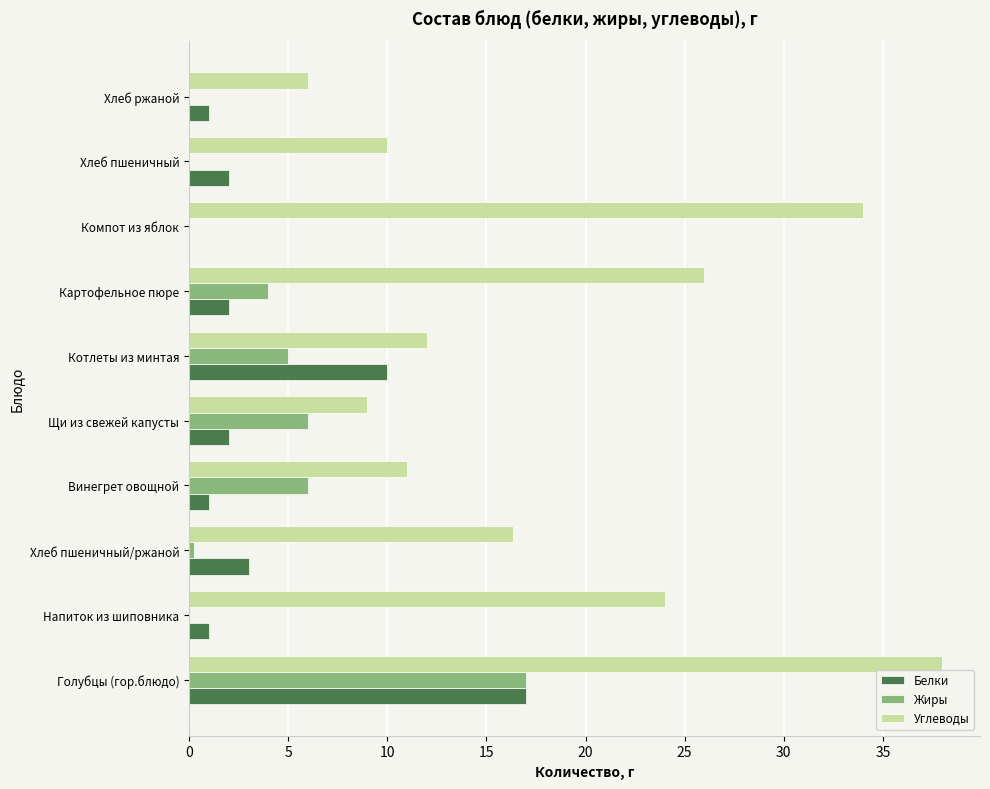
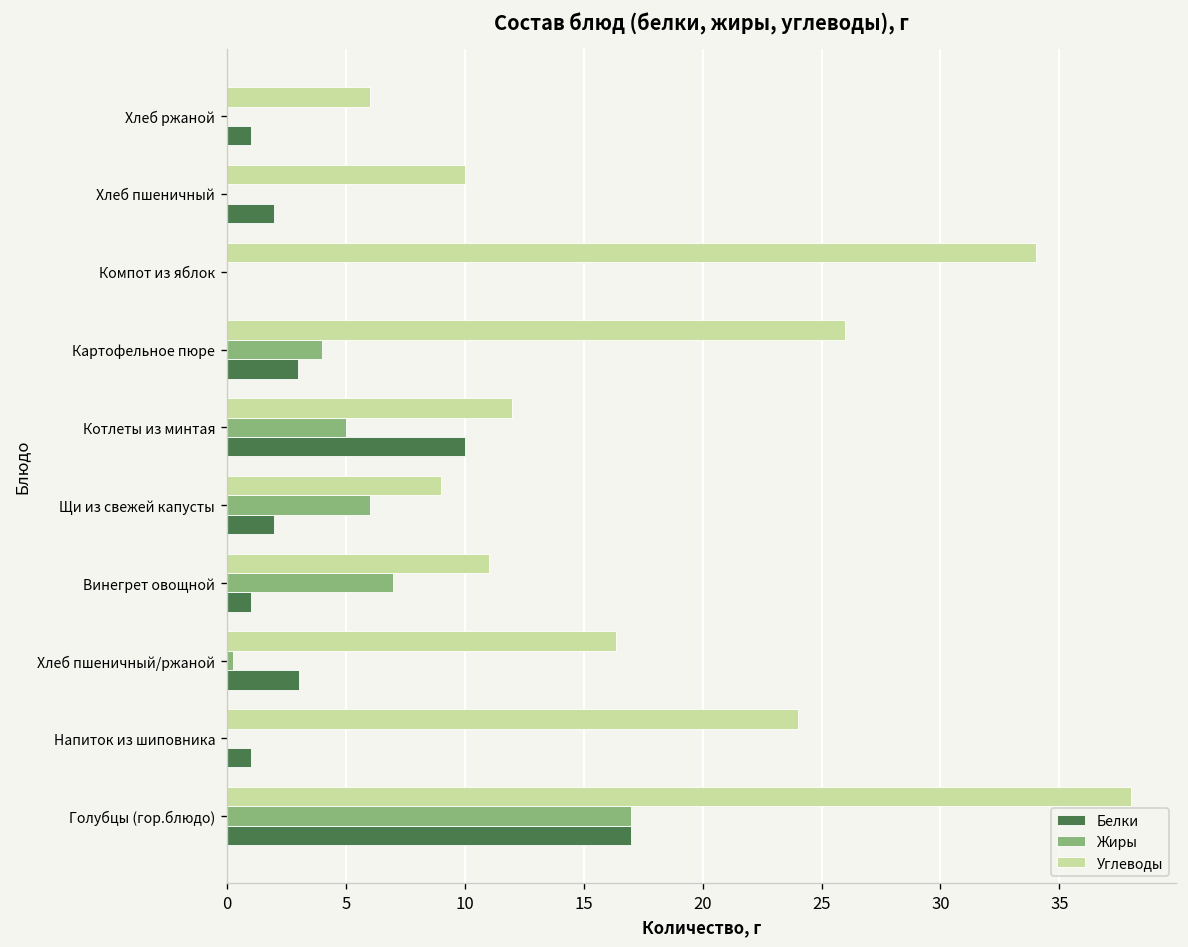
  {
    "Белки": {
      "Хлеб ржаной": 1,
      "Хлеб пшеничный": 2,
      "Компот из яблок": 0,
-     "Картофельное пюре": 2,
+     "Картофельное пюре": 3,
      "Котлеты из минтая": 10,
      "Щи из свежей капусты": 2,
      "Винегрет овощной": 1,
      "Хлеб пшеничный/ржаной": 3,
      "Напиток из шиповника": 1,
      "Голубцы (гор.блюдо)": 17
    },
    "Жиры": {
      "Хлеб ржаной": 0,
      "Хлеб пшеничный": 0,
      "Компот из яблок": 0,
      "Картофельное пюре": 4,
      "Котлеты из минтая": 5,
      "Щи из свежей капусты": 6,
-     "Винегрет овощной": 6,
+     "Винегрет овощной": 7,
      "Хлеб пшеничный/ржаной": 0.2,
      "Голубцы (гор.блюдо)": 17
    },
    "Углеводы": {
      "Хлеб ржаной": 6,
      "Хлеб пшеничный": 10,
      "Компот из яблок": 34,
      "Картофельное пюре": 26,
      "Котлеты из минтая": 12,
      "Щи из свежей капусты": 9,
      "Винегрет овощной": 11,
      "Хлеб пшеничный/ржаной": 16.4,
      "Напиток из шиповника": 24,
      "Голубцы (гор.блюдо)": 38
    }
  }
